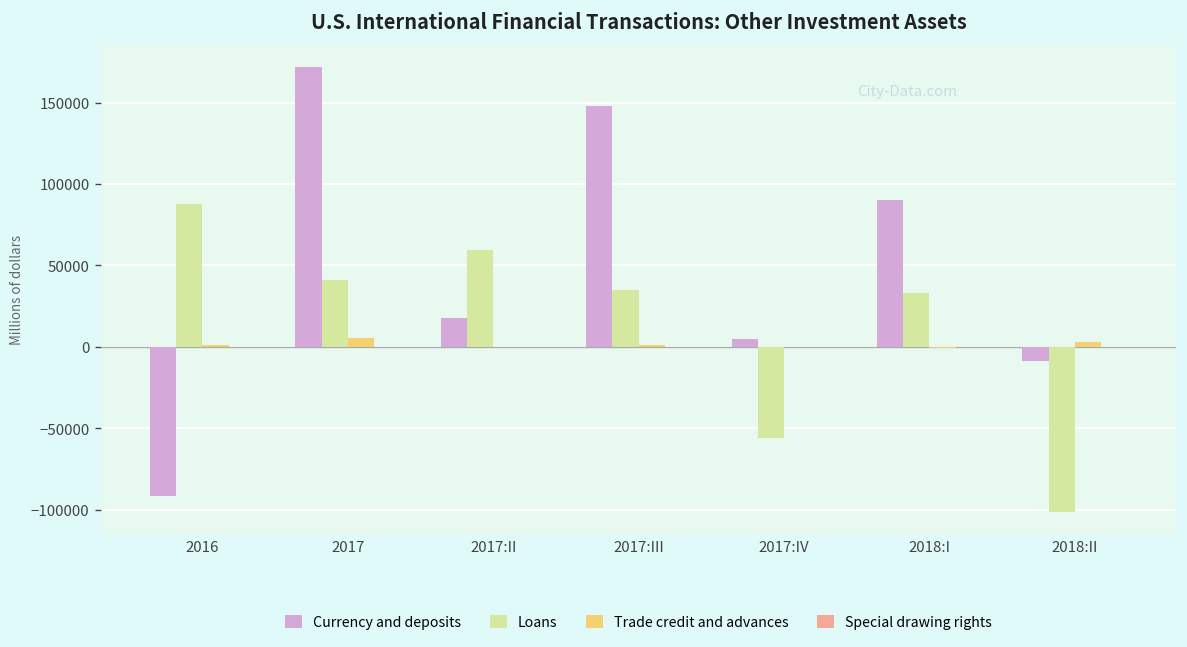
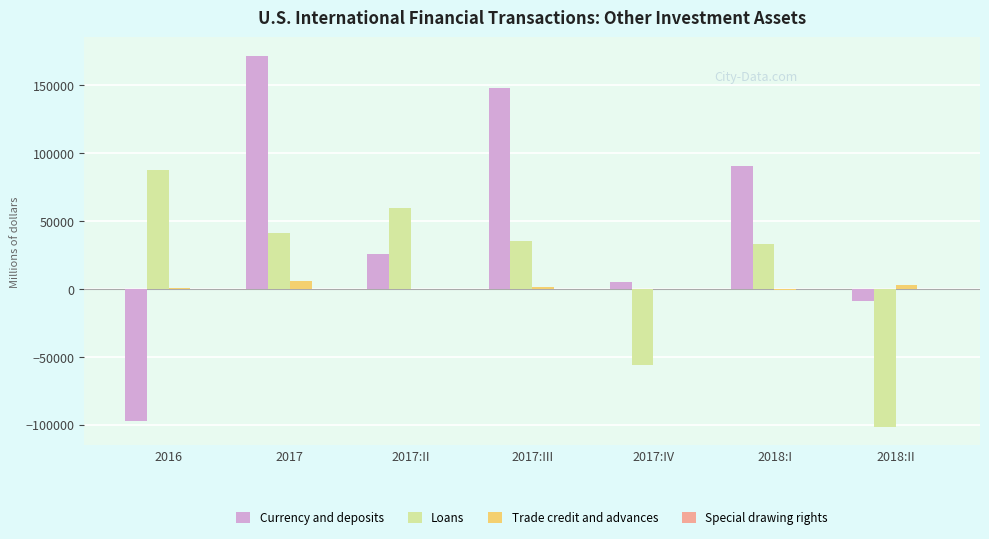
  {
    "Currency and deposits": {
-     "2016": -91000,
+     "2016": -97000,
      "2017": 172000,
-     "2017:II": 18000,
+     "2017:II": 26000,
      "2017:III": 148000,
      "2017:IV": 5000,
      "2018:I": 90000,
      "2018:II": -9000
    },
    "Loans": {
      "2016": 88000,
      "2017": 41000,
      "2017:II": 60000,
      "2017:III": 35000,
      "2017:IV": -56000,
      "2018:I": 33000,
      "2018:II": -101000
    }
  }
